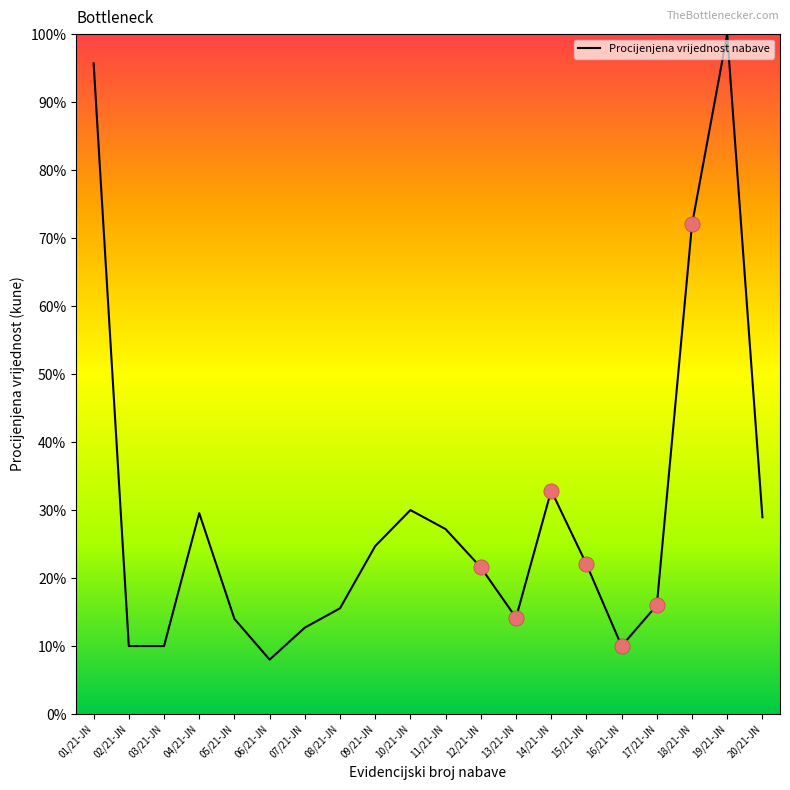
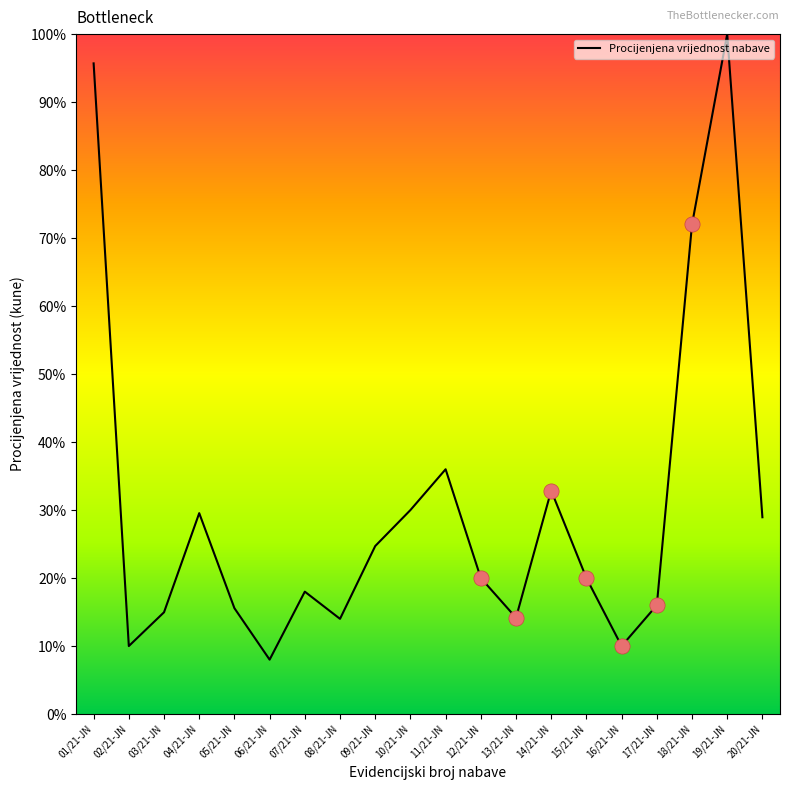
  {
    "Procijenjena vrijednost nabave": {
      "01/21-JN": "96%",
      "02/21-JN": "10%",
-     "03/21-JN": "10%",
+     "03/21-JN": "15%",
      "04/21-JN": "30%",
-     "05/21-JN": "14%",
+     "05/21-JN": "16%",
      "06/21-JN": "8%",
-     "07/21-JN": "13%",
-     "08/21-JN": "16%",
+     "07/21-JN": "18%",
+     "08/21-JN": "14%",
      "09/21-JN": "25%",
      "10/21-JN": "30%",
-     "11/21-JN": "27%",
-     "12/21-JN": "22%",
-     "15/21-JN": "22%",
+     "11/21-JN": "36%",
+     "12/21-JN": "20%",
+     "15/21-JN": "20%",
      "19/21-JN": "100%",
      "20/21-JN": "29%"
    }
  }
